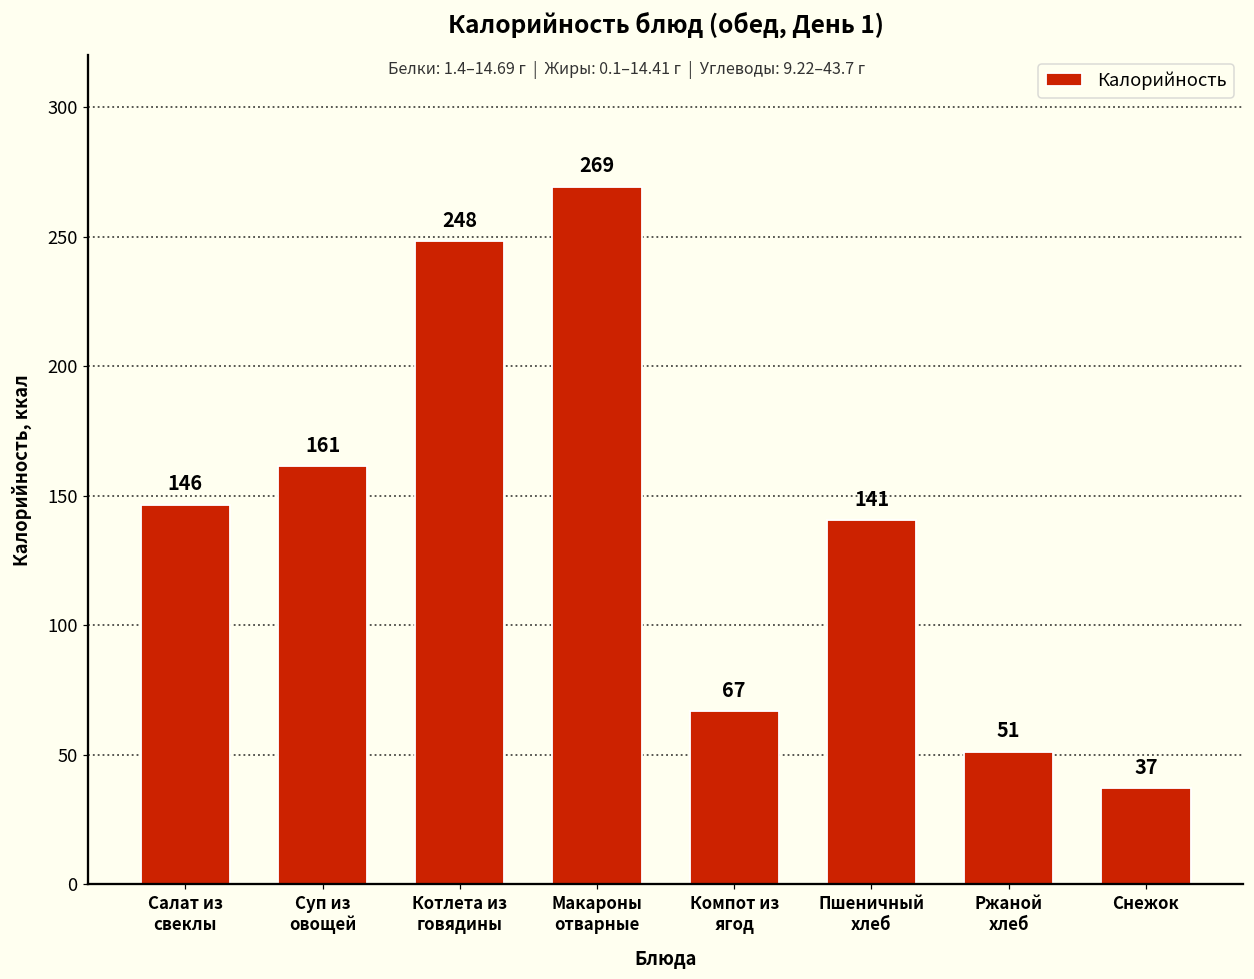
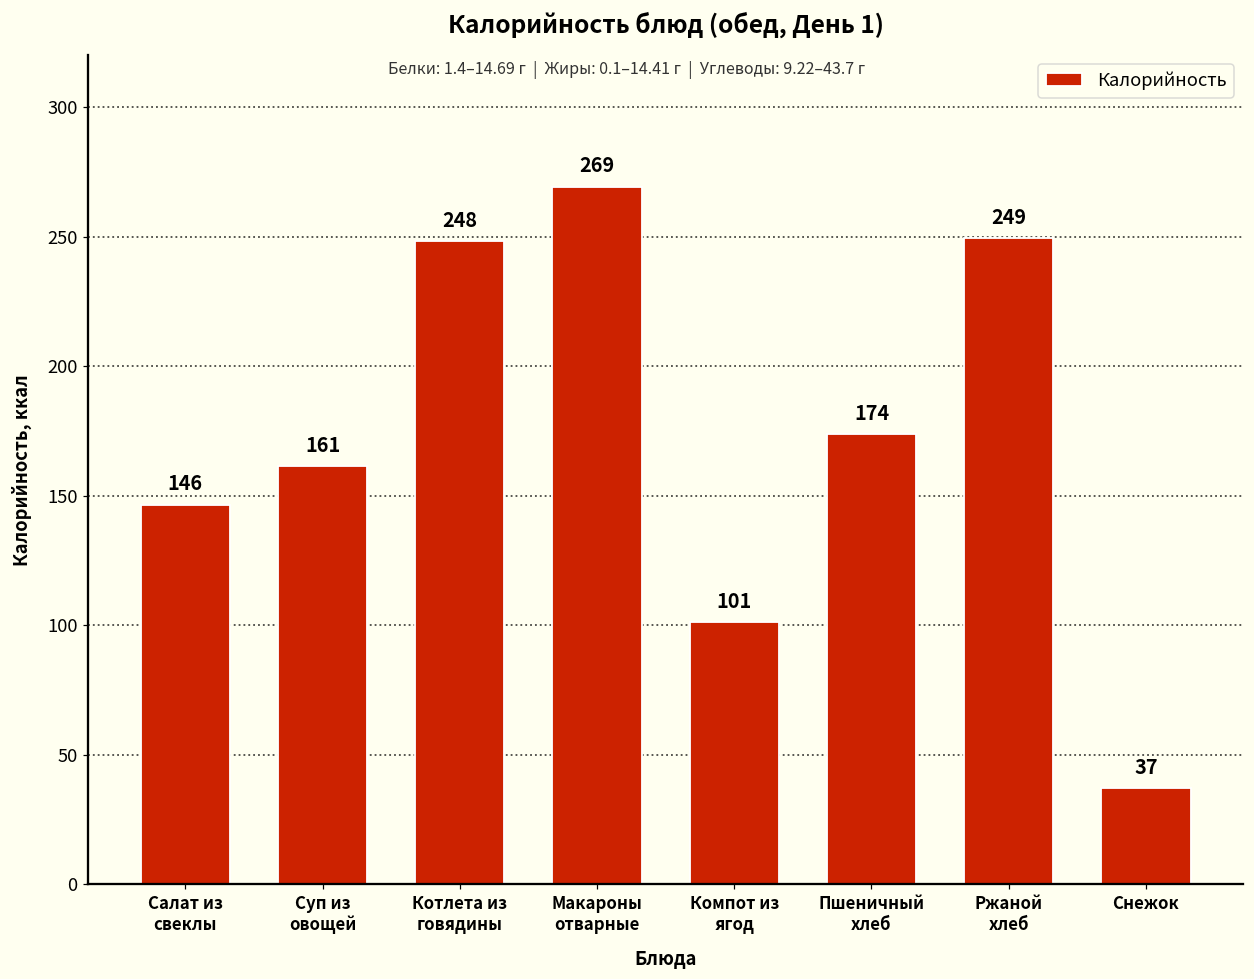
  {
    "Салат из свеклы": 146,
    "Суп из овощей": 161,
    "Котлета из говядины": 248,
    "Макароны отварные": 269,
-   "Компот из ягод": 67,
-   "Пшеничный хлеб": 141,
-   "Ржаной хлеб": 51,
+   "Компот из ягод": 101,
+   "Пшеничный хлеб": 174,
+   "Ржаной хлеб": 249,
    "Снежок": 37
  }
